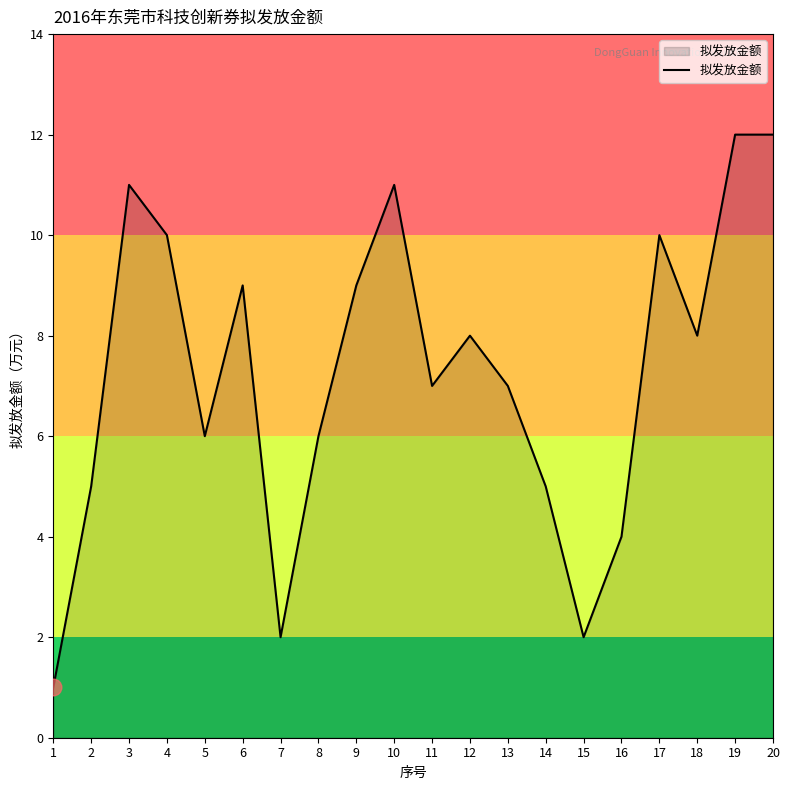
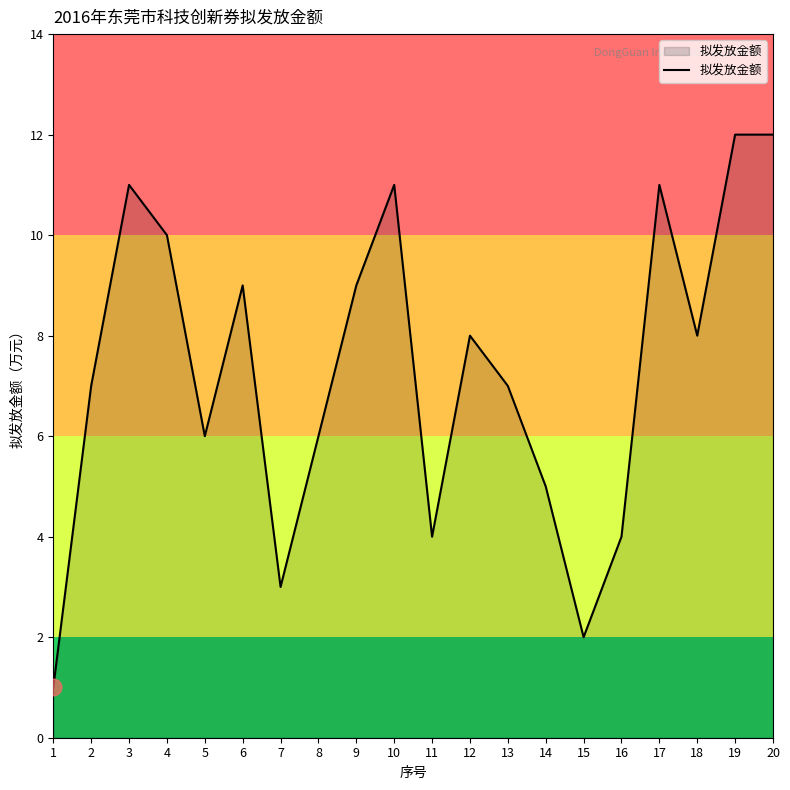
  {
    "拟发放金额": {
-     "2": 5,
+     "2": 7,
      "3": 11,
      "4": 10,
      "5": 6,
      "6": 9,
-     "7": 2,
+     "7": 3,
      "8": 6,
      "9": 9,
      "10": 11,
-     "11": 7,
+     "11": 4,
      "12": 8,
      "13": 7,
      "14": 5,
      "15": 2,
      "16": 4,
-     "17": 10,
+     "17": 11,
      "18": 8,
      "19": 12,
      "20": 12
    }
  }
